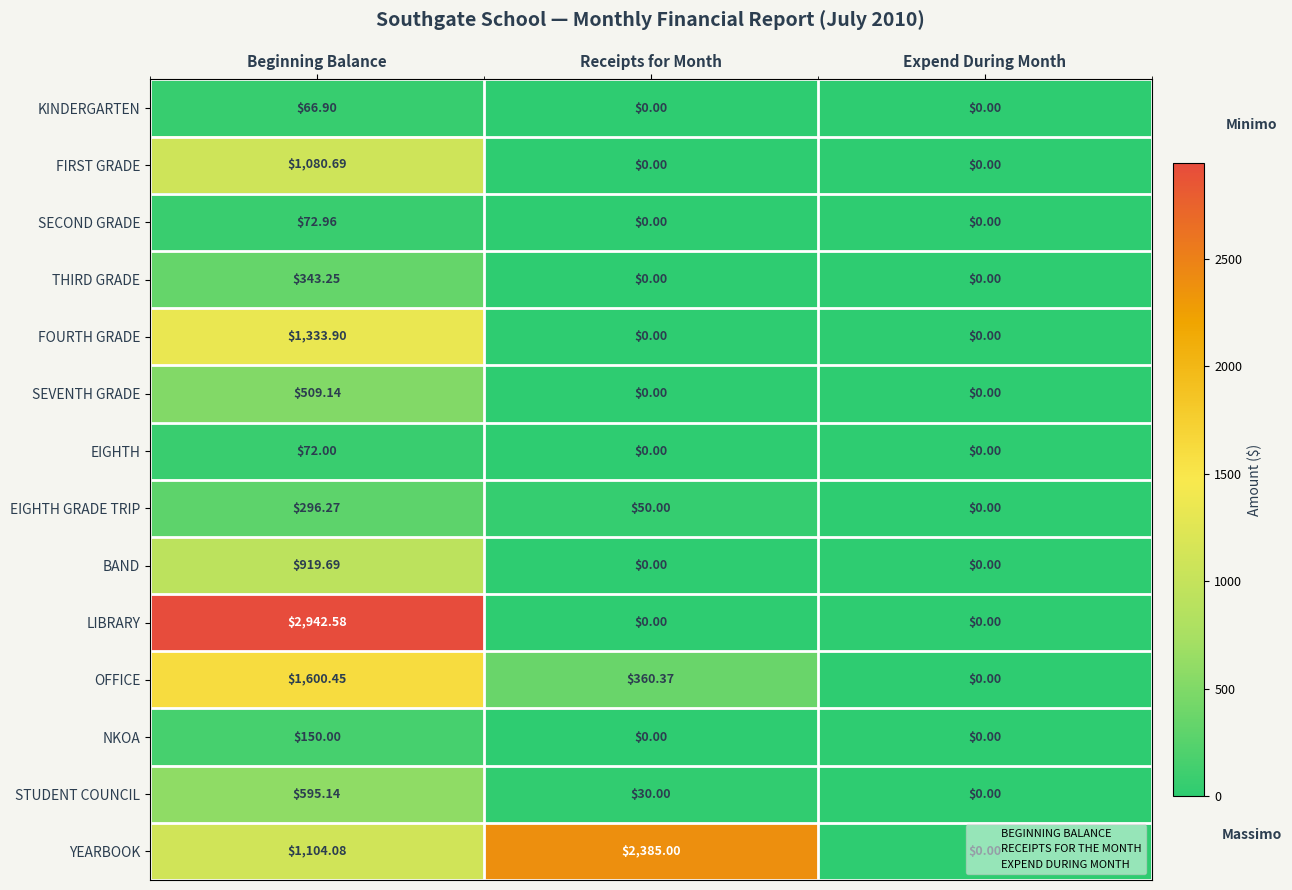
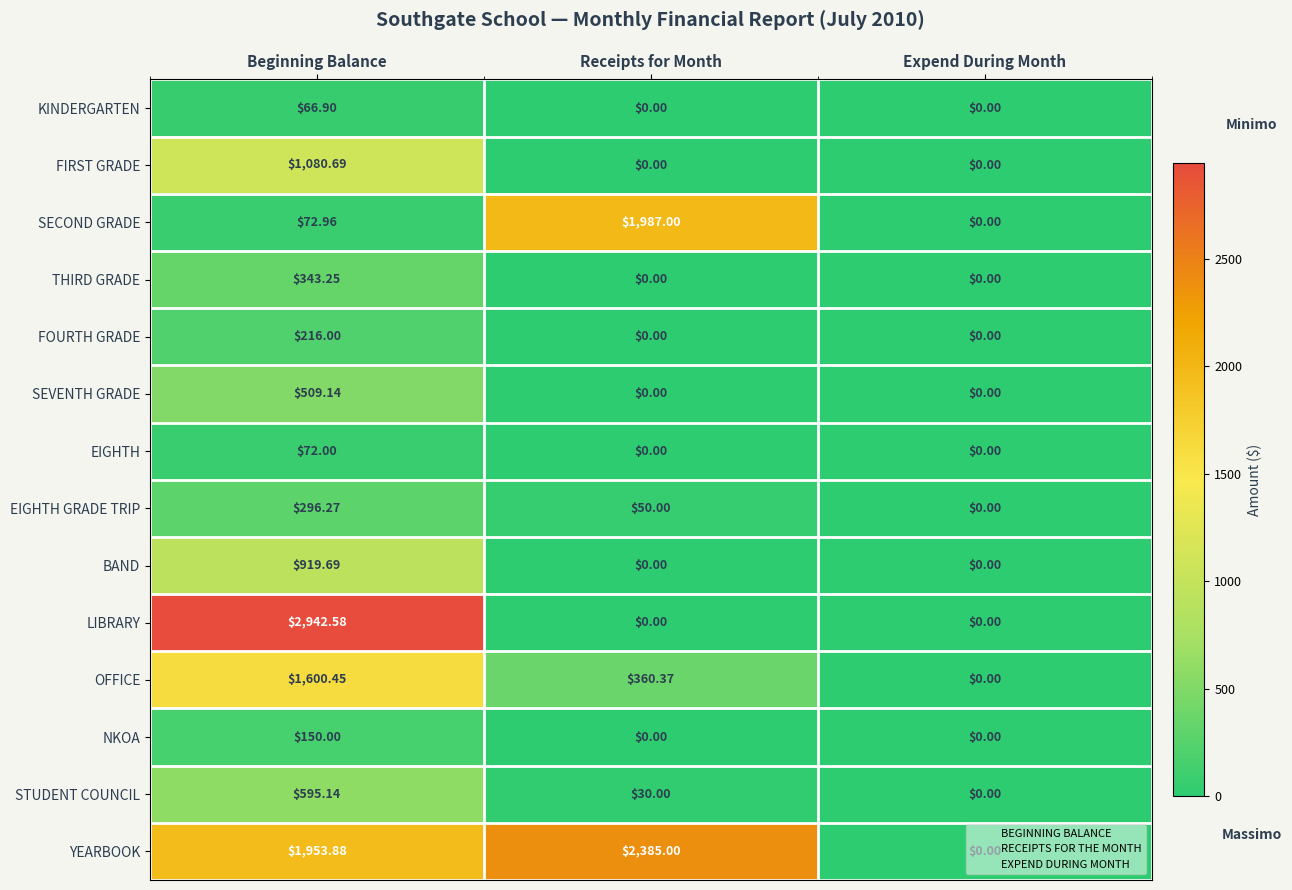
  {
    "KINDERGARTEN": {
      "Beginning Balance": "$66.90",
      "Receipts for Month": "$0.00",
      "Expend During Month": "$0.00"
    },
    "FIRST GRADE": {
      "Beginning Balance": "$1,080.69",
      "Receipts for Month": "$0.00",
      "Expend During Month": "$0.00"
    },
    "SECOND GRADE": {
      "Beginning Balance": "$72.96",
-     "Receipts for Month": "$0.00",
+     "Receipts for Month": "$1,987.00",
      "Expend During Month": "$0.00"
    },
    "THIRD GRADE": {
      "Beginning Balance": "$343.25",
      "Receipts for Month": "$0.00",
      "Expend During Month": "$0.00"
    },
    "FOURTH GRADE": {
-     "Beginning Balance": "$1,333.90",
+     "Beginning Balance": "$216.00",
      "Receipts for Month": "$0.00",
      "Expend During Month": "$0.00"
    },
    "SEVENTH GRADE": {
      "Beginning Balance": "$509.14",
      "Receipts for Month": "$0.00",
      "Expend During Month": "$0.00"
    },
    "EIGHTH": {
      "Beginning Balance": "$72.00",
      "Receipts for Month": "$0.00",
      "Expend During Month": "$0.00"
    },
    "EIGHTH GRADE TRIP": {
      "Beginning Balance": "$296.27",
      "Receipts for Month": "$50.00",
      "Expend During Month": "$0.00"
    },
    "BAND": {
      "Beginning Balance": "$919.69",
      "Receipts for Month": "$0.00",
      "Expend During Month": "$0.00"
    },
    "LIBRARY": {
      "Beginning Balance": "$2,942.58",
      "Receipts for Month": "$0.00",
      "Expend During Month": "$0.00"
    },
    "OFFICE": {
      "Beginning Balance": "$1,600.45",
      "Receipts for Month": "$360.37",
      "Expend During Month": "$0.00"
    },
    "NKOA": {
      "Beginning Balance": "$150.00",
      "Receipts for Month": "$0.00",
      "Expend During Month": "$0.00"
    },
    "STUDENT COUNCIL": {
      "Beginning Balance": "$595.14",
      "Receipts for Month": "$30.00",
      "Expend During Month": "$0.00"
    },
    "YEARBOOK": {
-     "Beginning Balance": "$1,104.08",
+     "Beginning Balance": "$1,953.88",
      "Receipts for Month": "$2,385.00"
    }
  }
